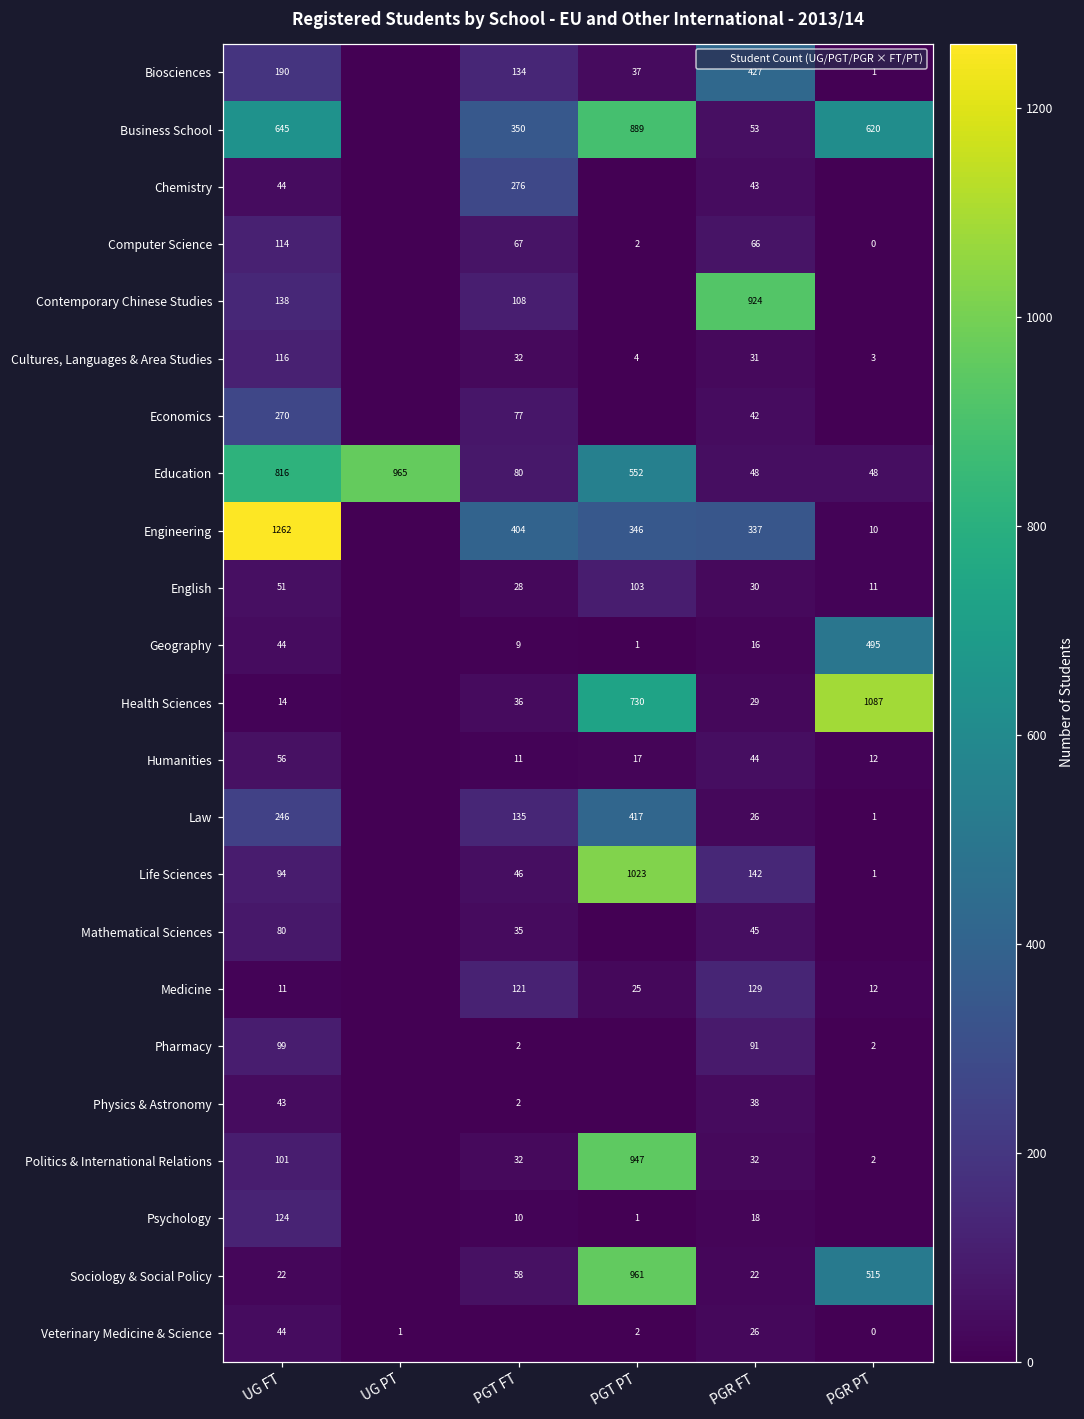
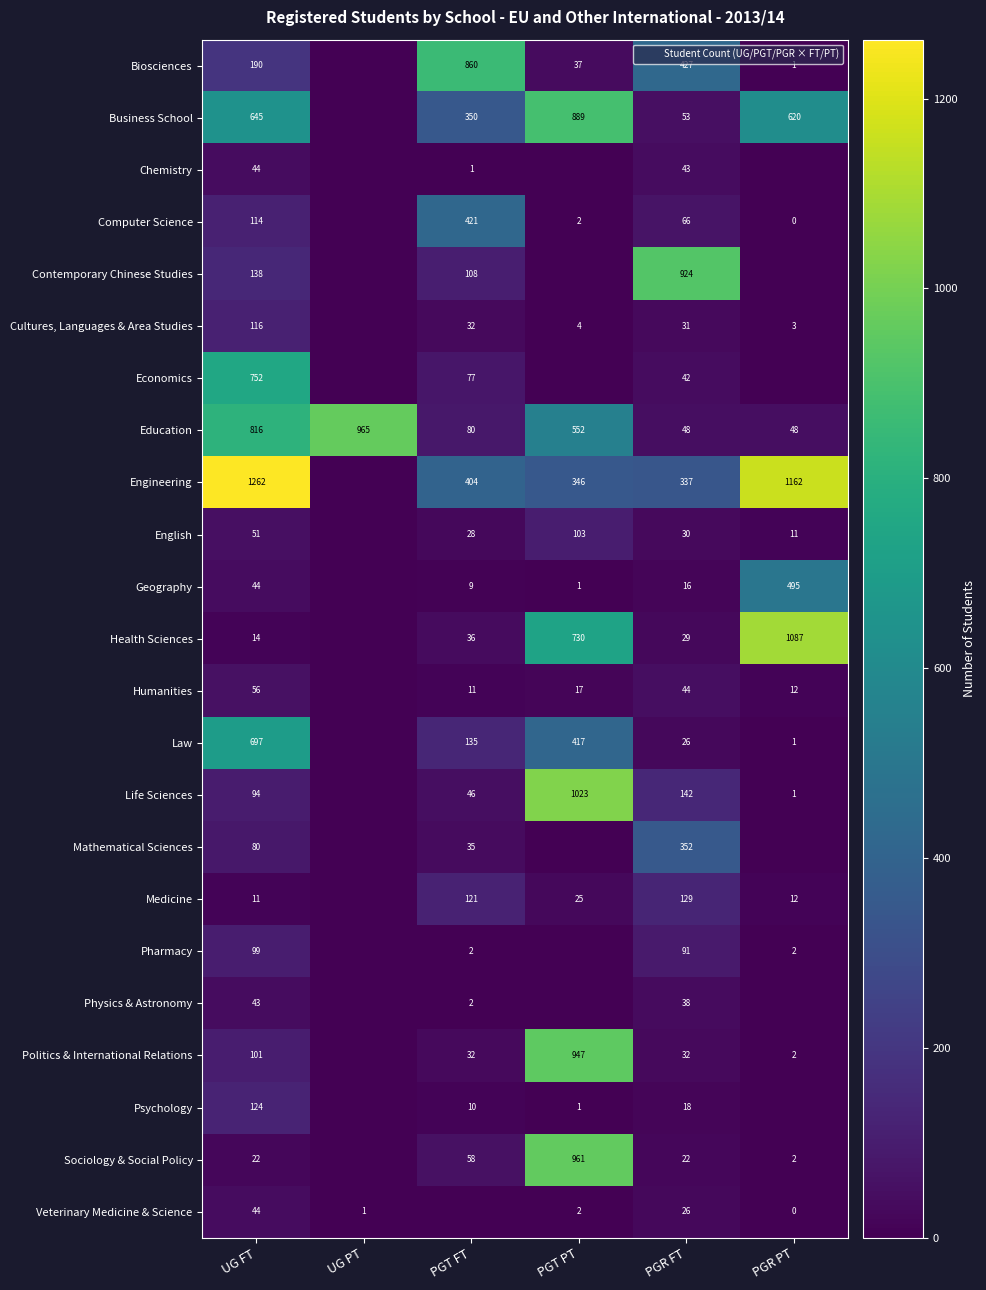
  {
    "Biosciences": {
      "UG FT": 190,
-     "PGT FT": 134,
+     "PGT FT": 860,
      "PGT PT": 37
    },
    "Business School": {
      "UG FT": 645,
      "PGT FT": 350,
      "PGT PT": 889,
      "PGR FT": 53,
      "PGR PT": 620
    },
    "Chemistry": {
      "UG FT": 44,
-     "PGT FT": 276,
+     "PGT FT": 1,
      "PGR FT": 43
    },
    "Computer Science": {
      "UG FT": 114,
-     "PGT FT": 67,
+     "PGT FT": 421,
      "PGT PT": 2,
      "PGR FT": 66,
      "PGR PT": 0
    },
    "Contemporary Chinese Studies": {
      "UG FT": 138,
      "PGT FT": 108,
      "PGR FT": 924
    },
    "Cultures, Languages & Area Studies": {
      "UG FT": 116,
      "PGT FT": 32,
      "PGT PT": 4,
      "PGR FT": 31,
      "PGR PT": 3
    },
    "Economics": {
-     "UG FT": 270,
+     "UG FT": 752,
      "PGT FT": 77,
      "PGR FT": 42
    },
    "Education": {
      "UG FT": 816,
      "UG PT": 965,
      "PGT FT": 80,
      "PGT PT": 552,
      "PGR FT": 48,
      "PGR PT": 48
    },
    "Engineering": {
      "UG FT": 1262,
      "PGT FT": 404,
      "PGT PT": 346,
      "PGR FT": 337,
-     "PGR PT": 10
+     "PGR PT": 1162
    },
    "English": {
      "UG FT": 51,
      "PGT FT": 28,
      "PGT PT": 103,
      "PGR FT": 30,
      "PGR PT": 11
    },
    "Geography": {
      "UG FT": 44,
      "PGT FT": 9,
      "PGT PT": 1,
      "PGR FT": 16,
      "PGR PT": 495
    },
    "Health Sciences": {
      "UG FT": 14,
      "PGT FT": 36,
      "PGT PT": 730,
      "PGR FT": 29,
      "PGR PT": 1087
    },
    "Humanities": {
      "UG FT": 56,
      "PGT FT": 11,
      "PGT PT": 17,
      "PGR FT": 44,
      "PGR PT": 12
    },
    "Law": {
-     "UG FT": 246,
+     "UG FT": 697,
      "PGT FT": 135,
      "PGT PT": 417,
      "PGR FT": 26,
      "PGR PT": 1
    },
    "Life Sciences": {
      "UG FT": 94,
      "PGT FT": 46,
      "PGT PT": 1023,
      "PGR FT": 142,
      "PGR PT": 1
    },
    "Mathematical Sciences": {
      "UG FT": 80,
      "PGT FT": 35,
-     "PGR FT": 45
+     "PGR FT": 352
    },
    "Medicine": {
      "UG FT": 11,
      "PGT FT": 121,
      "PGT PT": 25,
      "PGR FT": 129,
      "PGR PT": 12
    },
    "Pharmacy": {
      "UG FT": 99,
      "PGT FT": 2,
      "PGR FT": 91,
      "PGR PT": 2
    },
    "Physics & Astronomy": {
      "UG FT": 43,
      "PGT FT": 2,
      "PGR FT": 38
    },
    "Politics & International Relations": {
      "UG FT": 101,
      "PGT FT": 32,
      "PGT PT": 947,
      "PGR FT": 32,
      "PGR PT": 2
    },
    "Psychology": {
      "UG FT": 124,
      "PGT FT": 10,
      "PGT PT": 1,
      "PGR FT": 18
    },
    "Sociology & Social Policy": {
      "UG FT": 22,
      "PGT FT": 58,
      "PGT PT": 961,
      "PGR FT": 22,
-     "PGR PT": 515
+     "PGR PT": 2
    },
    "Veterinary Medicine & Science": {
      "UG FT": 44,
      "UG PT": 1,
      "PGT PT": 2,
      "PGR FT": 26,
      "PGR PT": 0
    }
  }
